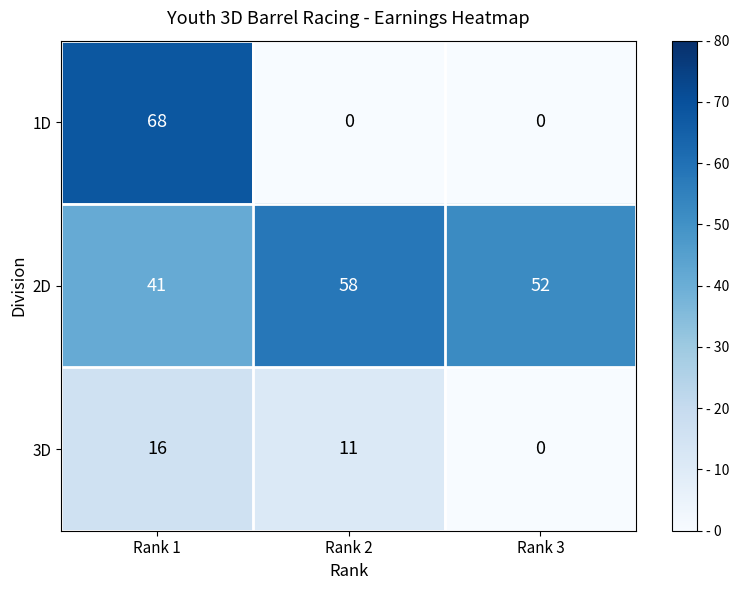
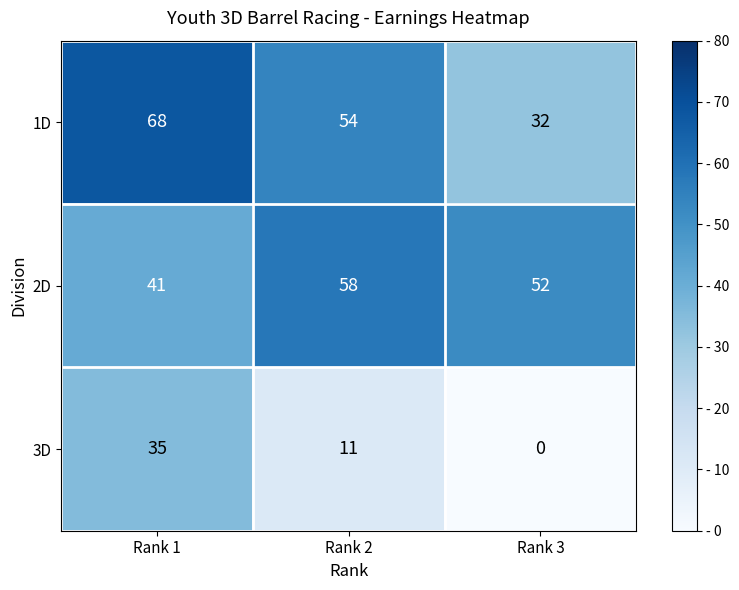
  {
    "1D": {
      "Rank 1": 68,
-     "Rank 2": 0,
-     "Rank 3": 0
+     "Rank 2": 54,
+     "Rank 3": 32
    },
    "2D": {
      "Rank 1": 41,
      "Rank 2": 58,
      "Rank 3": 52
    },
    "3D": {
-     "Rank 1": 16,
+     "Rank 1": 35,
      "Rank 2": 11,
      "Rank 3": 0
    }
  }
